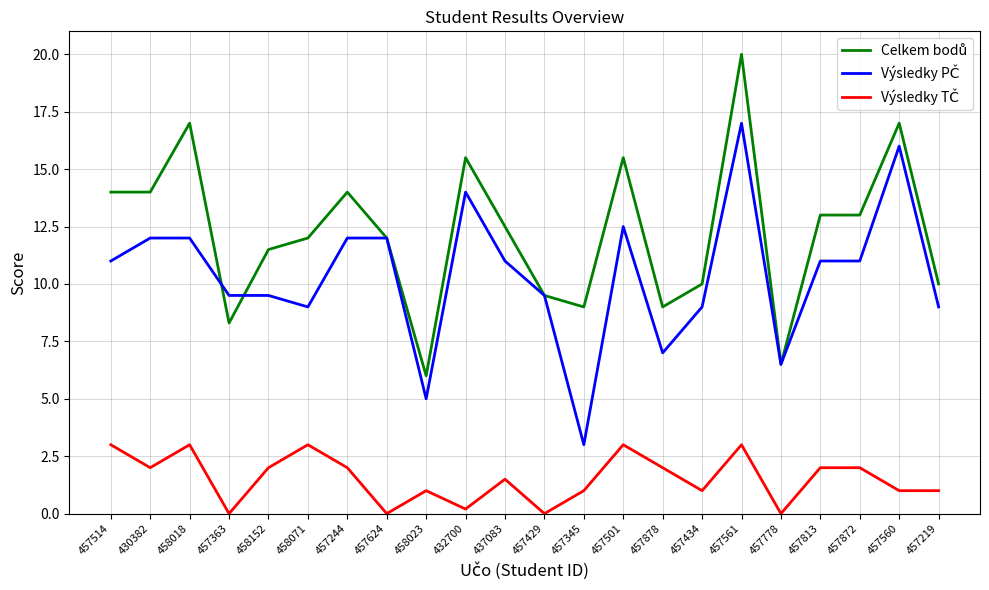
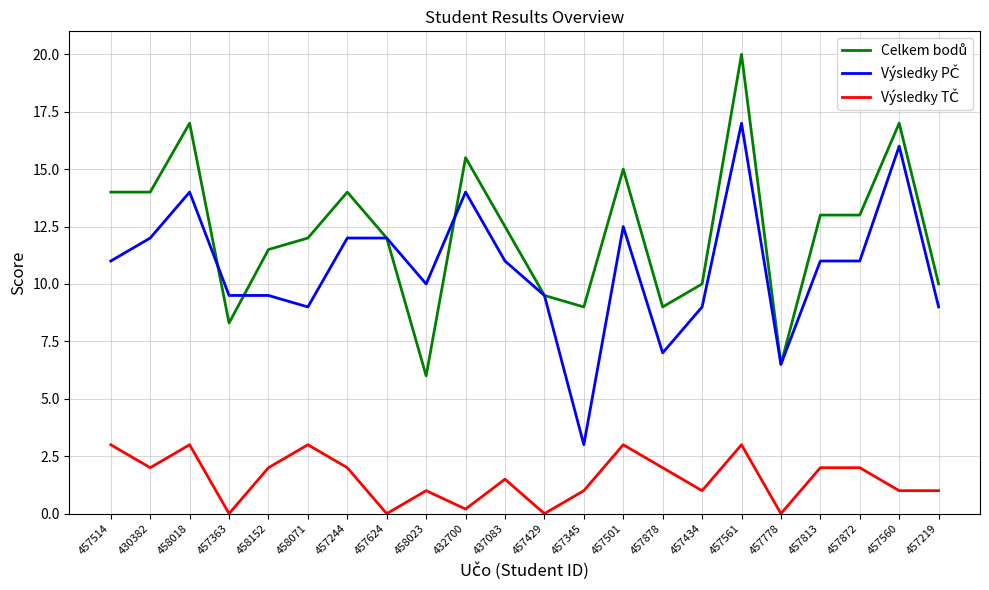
  {
    "Celkem bodů": {
      "457514": 14.0,
      "430382": 14.0,
      "458018": 17.0,
      "457363": 8.3,
      "458152": 11.5,
      "458071": 12.0,
      "457244": 14.0,
      "458023": 6.0,
      "432700": 15.5,
      "437083": 12.5,
      "457345": 9.0,
-     "457501": 15.5,
+     "457501": 15.0,
      "457878": 9.0,
      "457434": 10.0,
      "457561": 20.0,
      "457813": 13.0,
      "457872": 13.0,
      "457560": 17.0,
      "457219": 10.0
    },
    "Výsledky PČ": {
      "457514": 11,
      "430382": 12,
-     "458018": 12,
+     "458018": 14,
      "457363": 9.5,
      "458152": 9.5,
      "458071": 9,
      "457244": 12,
-     "458023": 5,
+     "458023": 10,
      "432700": 14,
      "437083": 11,
      "457345": 3,
      "457501": 12.5,
      "457878": 7,
      "457434": 9,
      "457561": 17,
      "457813": 11,
      "457872": 11,
      "457560": 16,
      "457219": 9
    },
    "Výsledky TČ": {
      "457514": 3.0,
      "430382": 2.0,
      "458018": 3.0,
      "457363": 0.0,
      "458152": 2.0,
      "458071": 3.0,
      "457244": 2.0,
      "457624": 0.0,
      "458023": 1.0,
      "432700": 0.2,
      "437083": 1.5,
      "457429": 0.0,
      "457345": 1.0,
      "457501": 3.0,
      "457878": 2.0,
      "457434": 1.0,
      "457561": 3.0,
      "457778": 0.0,
      "457813": 2.0,
      "457872": 2.0,
      "457560": 1.0,
      "457219": 1.0
    }
  }
